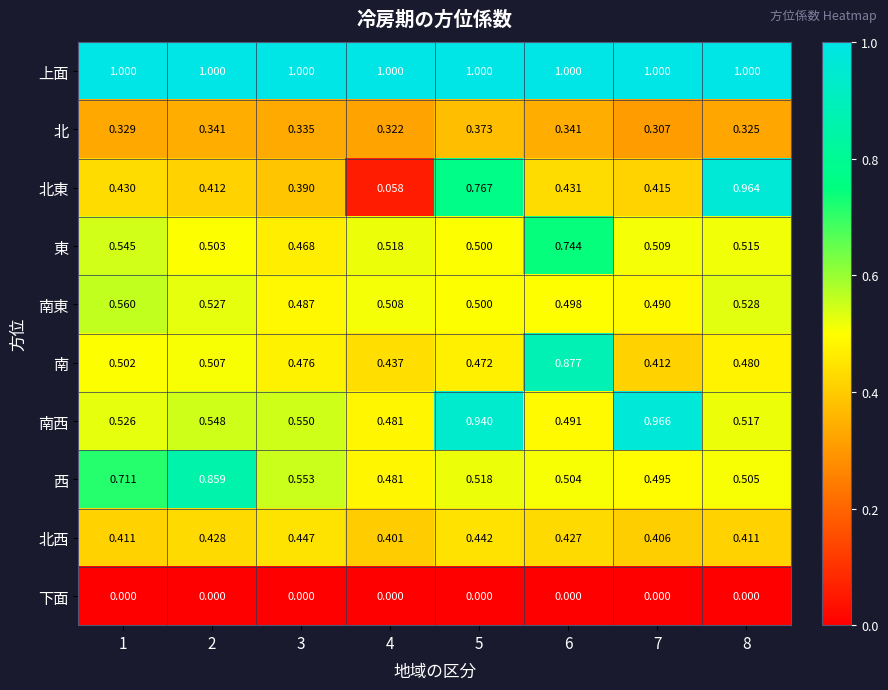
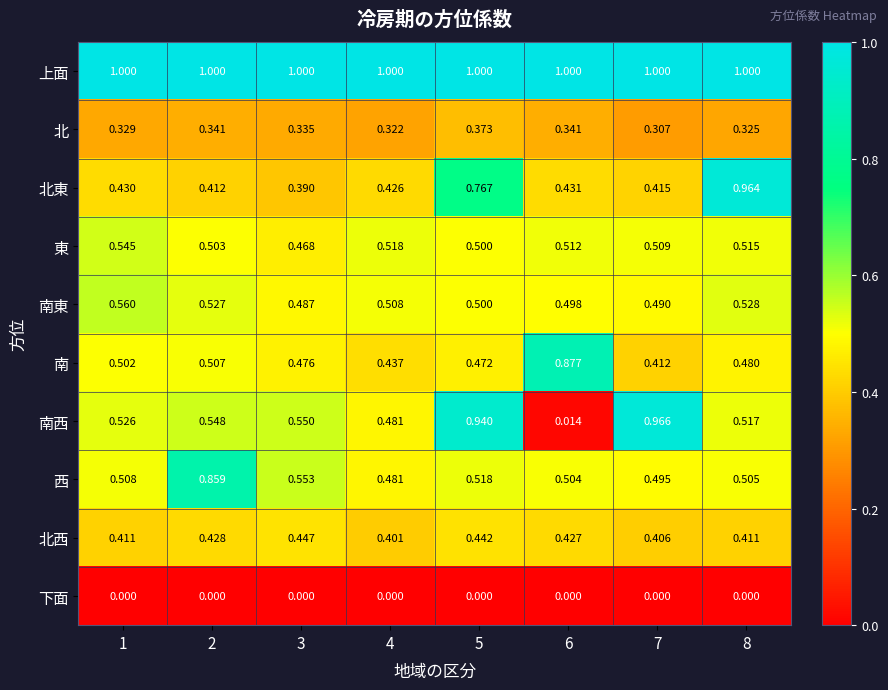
  {
    "上面": {
      "1": 1.000,
      "2": 1.000,
      "3": 1.000,
      "4": 1.000,
      "5": 1.000,
      "6": 1.000,
      "7": 1.000,
      "8": 1.000
    },
    "北": {
      "1": 0.329,
      "2": 0.341,
      "3": 0.335,
      "4": 0.322,
      "5": 0.373,
      "6": 0.341,
      "7": 0.307,
      "8": 0.325
    },
    "北東": {
      "1": 0.430,
      "2": 0.412,
      "3": 0.390,
-     "4": 0.058,
+     "4": 0.426,
      "5": 0.767,
      "6": 0.431,
      "7": 0.415,
      "8": 0.964
    },
    "東": {
      "1": 0.545,
      "2": 0.503,
      "3": 0.468,
      "4": 0.518,
      "5": 0.500,
-     "6": 0.744,
+     "6": 0.512,
      "7": 0.509,
      "8": 0.515
    },
    "南東": {
      "1": 0.560,
      "2": 0.527,
      "3": 0.487,
      "4": 0.508,
      "5": 0.500,
      "6": 0.498,
      "7": 0.490,
      "8": 0.528
    },
    "南": {
      "1": 0.502,
      "2": 0.507,
      "3": 0.476,
      "4": 0.437,
      "5": 0.472,
      "6": 0.877,
      "7": 0.412,
      "8": 0.480
    },
    "南西": {
      "1": 0.526,
      "2": 0.548,
      "3": 0.550,
      "4": 0.481,
      "5": 0.940,
-     "6": 0.491,
+     "6": 0.014,
      "7": 0.966,
      "8": 0.517
    },
    "西": {
-     "1": 0.711,
+     "1": 0.508,
      "2": 0.859,
      "3": 0.553,
      "4": 0.481,
      "5": 0.518,
      "6": 0.504,
      "7": 0.495,
      "8": 0.505
    },
    "北西": {
      "1": 0.411,
      "2": 0.428,
      "3": 0.447,
      "4": 0.401,
      "5": 0.442,
      "6": 0.427,
      "7": 0.406,
      "8": 0.411
    },
    "下面": {
      "1": 0.000,
      "2": 0.000,
      "3": 0.000,
      "4": 0.000,
      "5": 0.000,
      "6": 0.000,
      "7": 0.000,
      "8": 0.000
    }
  }
